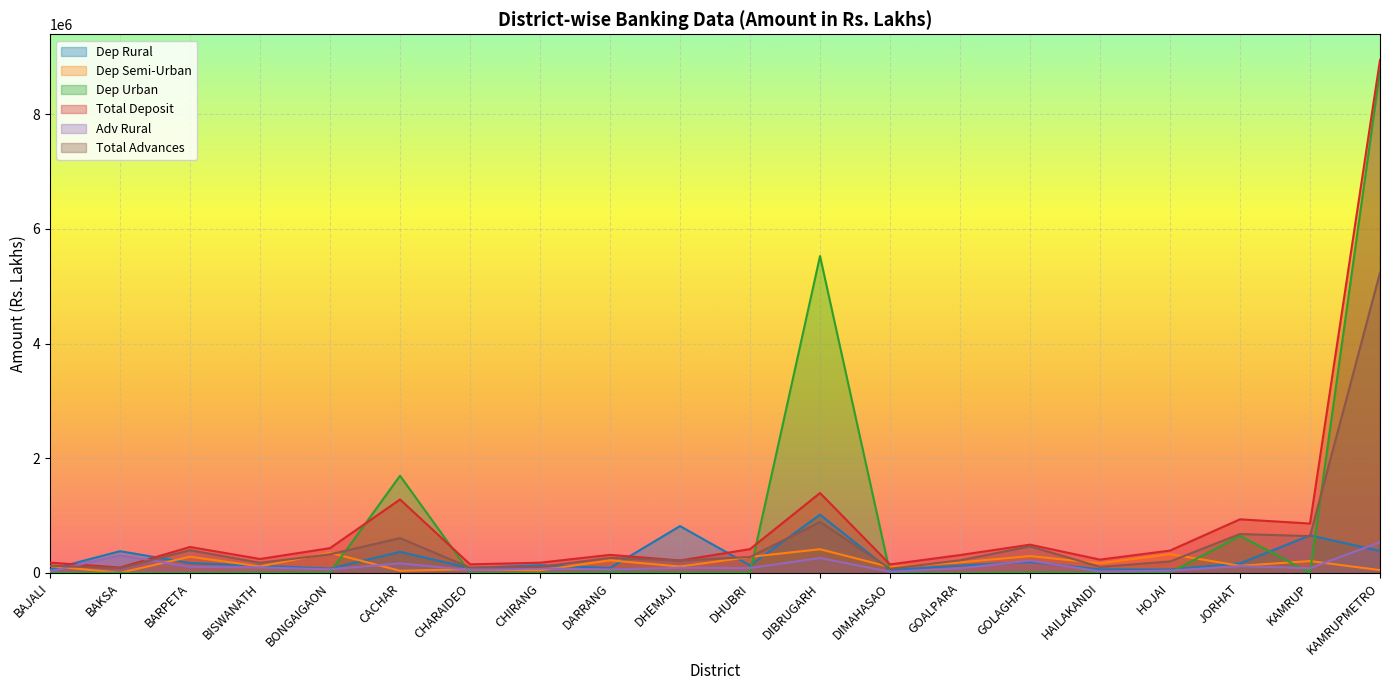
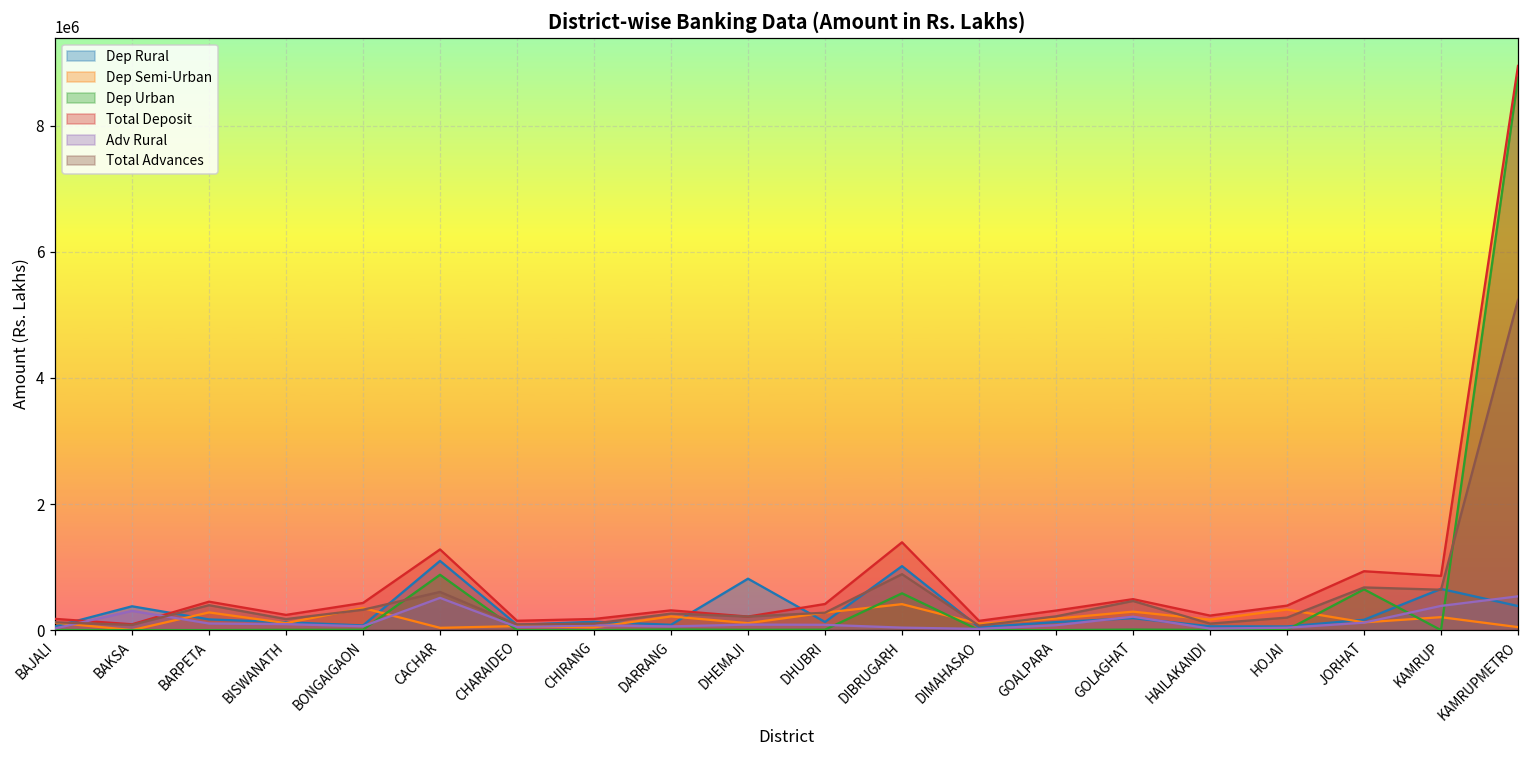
  {
    "Dep Rural": {
      "BAKSA": 400000,
      "BARPETA": 200000,
-     "CACHAR": 400000,
+     "CACHAR": 1100000,
      "DHEMAJI": 800000,
      "DHUBRI": 100000,
      "DIBRUGARH": 1000000,
      "GOALPARA": 100000,
      "KAMRUPMETRO": 400000
    },
    "Dep Urban": {
      "BARPETA": 0,
      "BISWANATH": 0,
      "BONGAIGAON": 0,
-     "CACHAR": 1700000,
+     "CACHAR": 900000,
      "CHARAIDEO": 0,
      "DARRANG": 0,
      "DHEMAJI": 0,
      "DHUBRI": 0,
-     "DIBRUGARH": 5500000,
+     "DIBRUGARH": 600000,
      "GOALPARA": 0,
      "GOLAGHAT": 0,
      "KAMRUP": 0,
      "KAMRUPMETRO": 8800000
    },
    "Adv Rural": {
      "BAKSA": 300000,
      "BARPETA": 100000,
-     "CACHAR": 200000,
+     "CACHAR": 500000,
      "DHUBRI": 100000,
-     "DIBRUGARH": 300000,
+     "DIBRUGARH": 0,
      "GOALPARA": 100000,
-     "KAMRUP": 100000,
+     "KAMRUP": 400000,
      "KAMRUPMETRO": 500000
    }
  }
